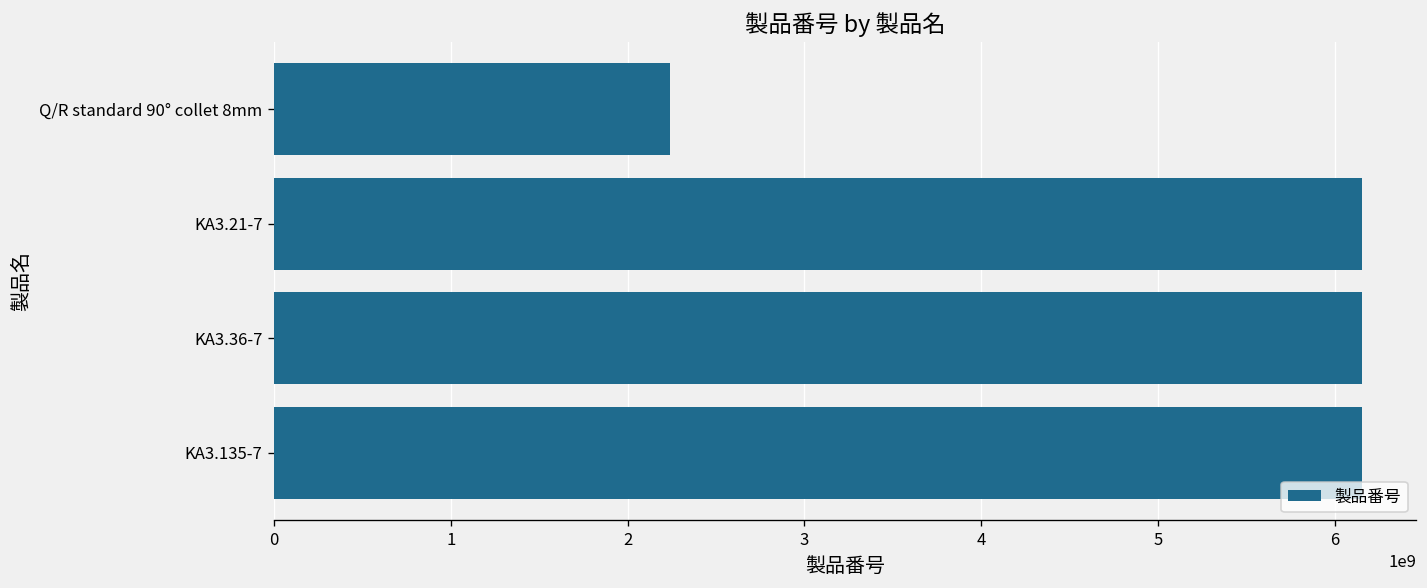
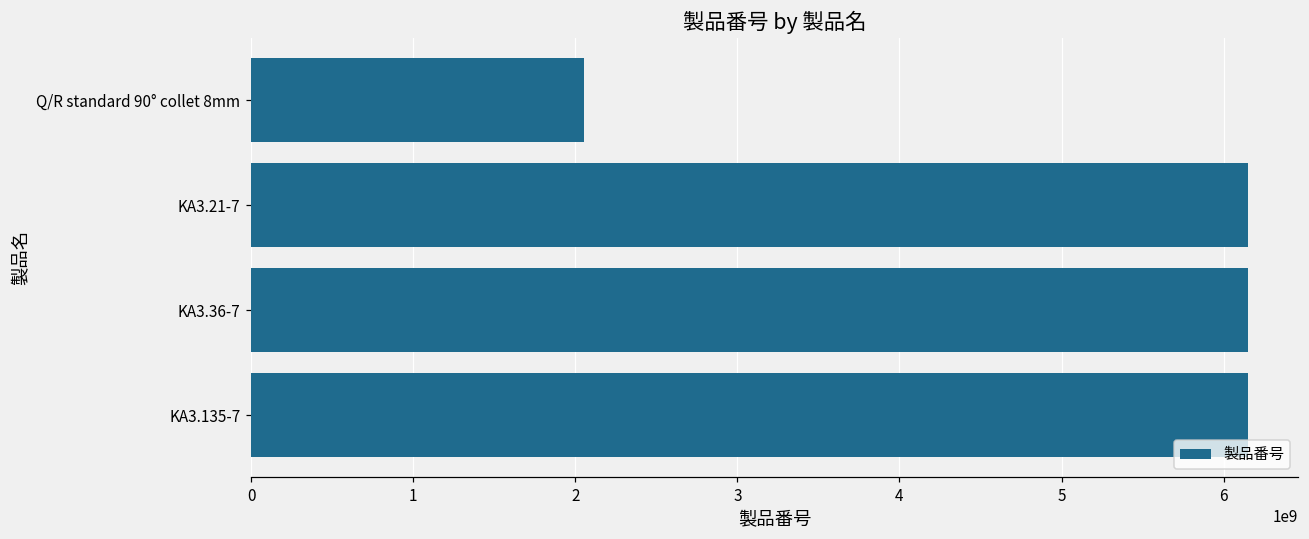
  {
-   "Q/R standard 90° collet 8mm": 2240000000,
+   "Q/R standard 90° collet 8mm": 2050000000,
    "KA3.21-7": 6150000000,
    "KA3.36-7": 6150000000,
    "KA3.135-7": 6150000000
  }
